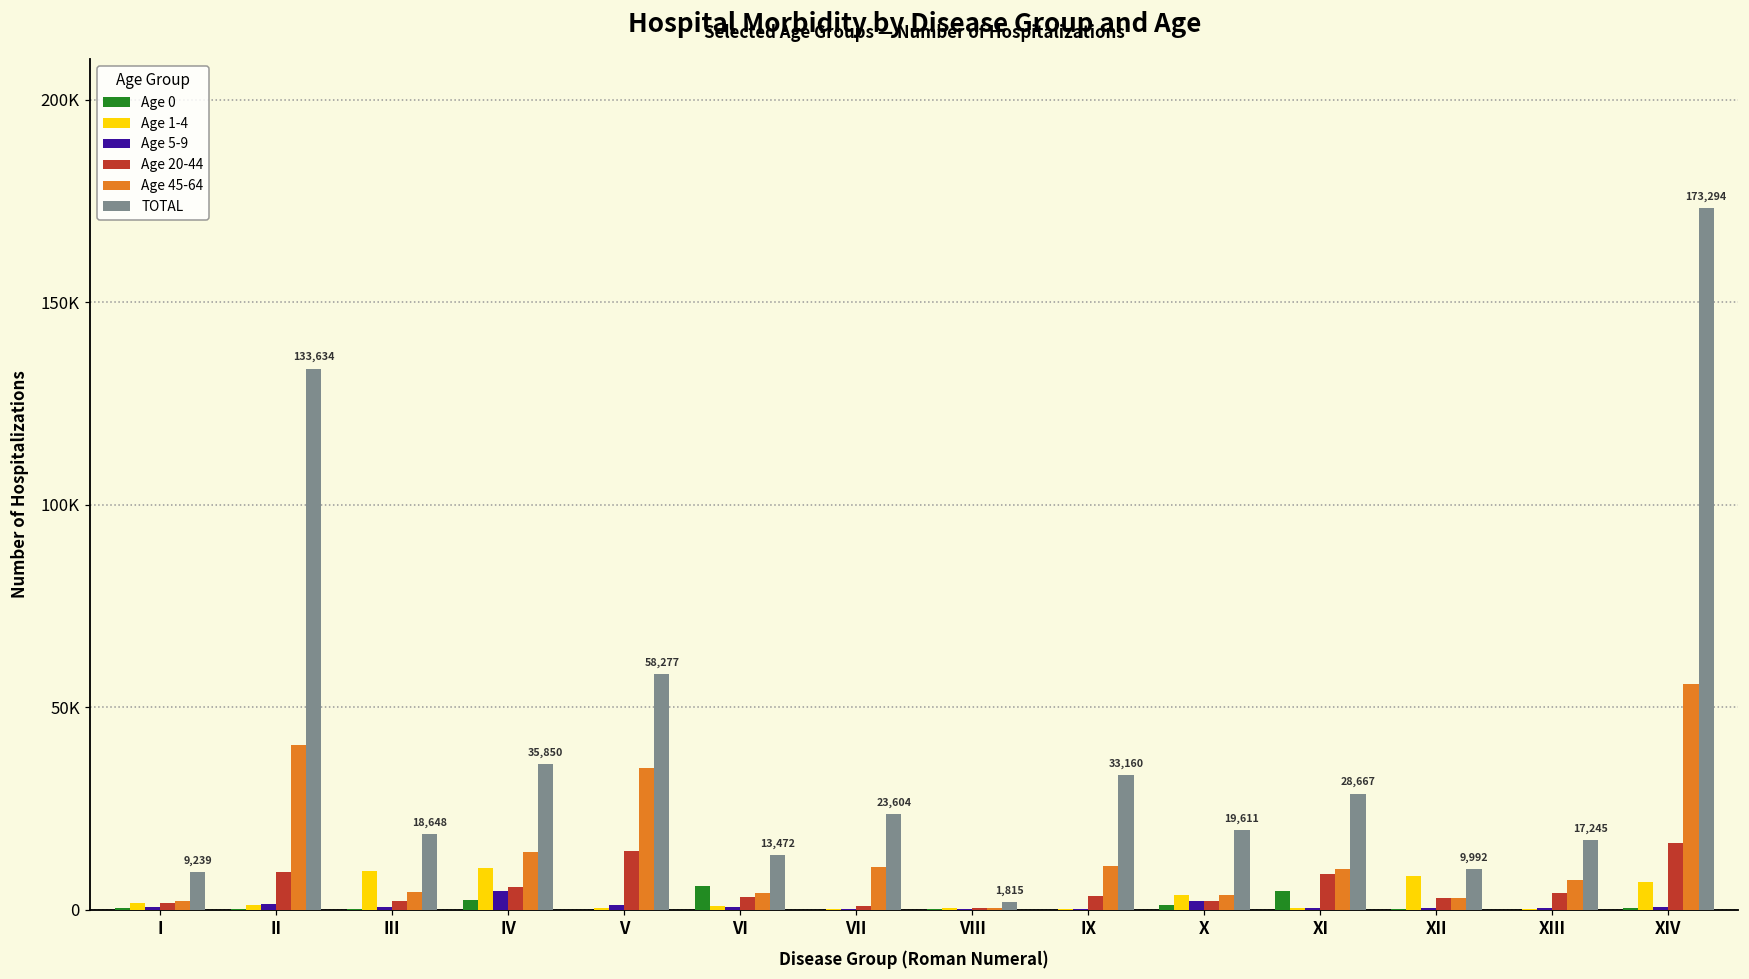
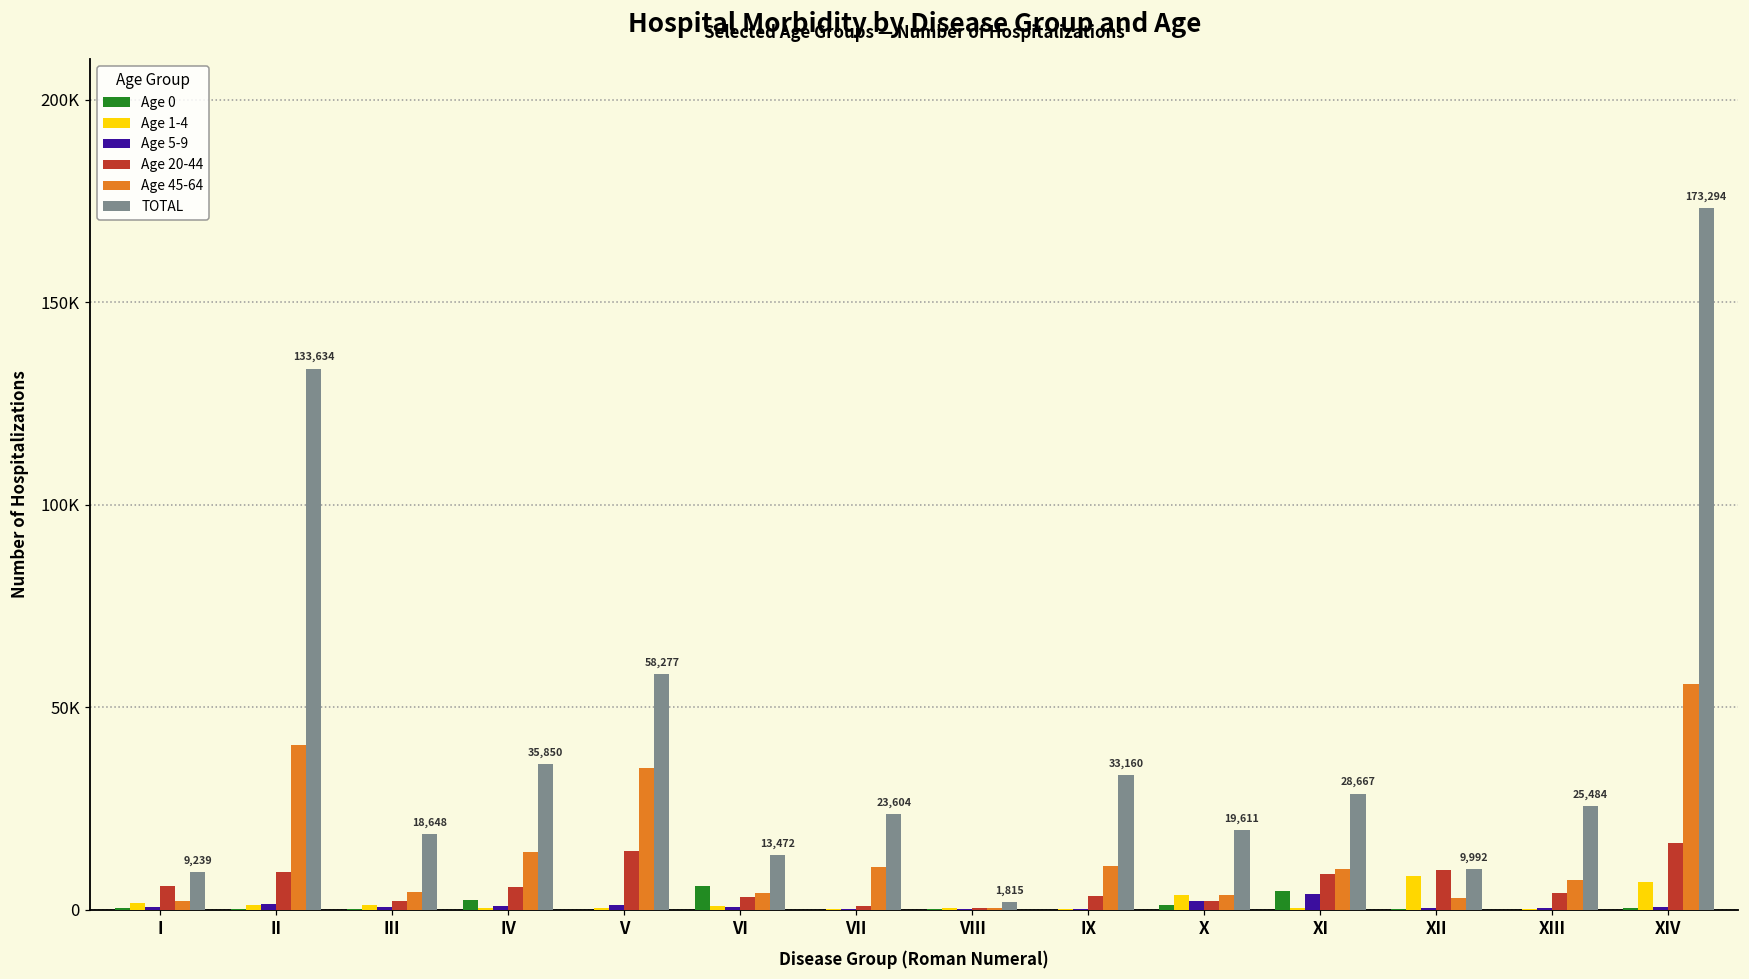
  {
    "Age 0": {
      "IV": "2000",
      "VI": "6000",
      "X": "1000",
      "XI": "5000"
    },
    "Age 1-4": {
      "I": "2000",
      "II": "1000",
-     "III": "9000",
-     "IV": "10000",
+     "III": "1000",
+     "IV": "0",
      "VI": "1000",
      "X": "4000",
      "XII": "8000",
      "XIV": "7000"
    },
    "Age 5-9": {
      "I": "1000",
      "II": "1000",
-     "IV": "5000",
+     "IV": "1000",
      "V": "1000",
      "X": "2000",
-     "XI": "0",
+     "XI": "4000",
      "XIV": "1000"
    },
    "Age 20-44": {
-     "I": "2000",
+     "I": "6000",
      "II": "9000",
      "III": "2000",
      "IV": "6000",
      "V": "14000",
      "VI": "3000",
      "VII": "1000",
      "IX": "3000",
      "X": "2000",
      "XI": "9000",
-     "XII": "3000",
+     "XII": "10000",
      "XIII": "4000",
      "XIV": "16000"
    },
    "Age 45-64": {
      "I": "2000",
      "II": "41000",
      "III": "4000",
      "IV": "14000",
      "V": "35000",
      "VI": "4000",
      "VII": "10000",
      "IX": "11000",
      "X": "4000",
      "XI": "10000",
      "XII": "3000",
      "XIII": "7000",
      "XIV": "56000"
    },
    "TOTAL": {
      "I": "9,239",
      "II": "133,634",
      "III": "18,648",
      "IV": "35,850",
      "V": "58,277",
      "VI": "13,472",
      "VII": "23,604",
      "VIII": "1,815",
      "IX": "33,160",
      "X": "19,611",
      "XI": "28,667",
      "XII": "9,992",
-     "XIII": "17,245",
+     "XIII": "25,484",
      "XIV": "173,294"
    }
  }
